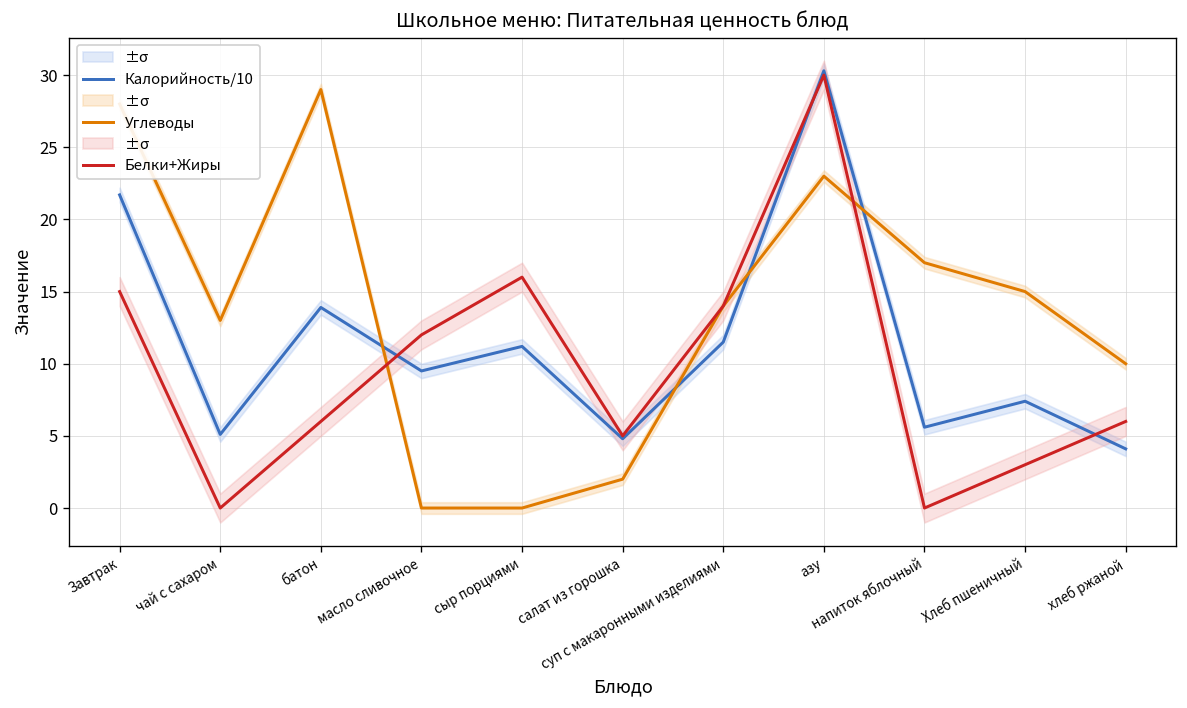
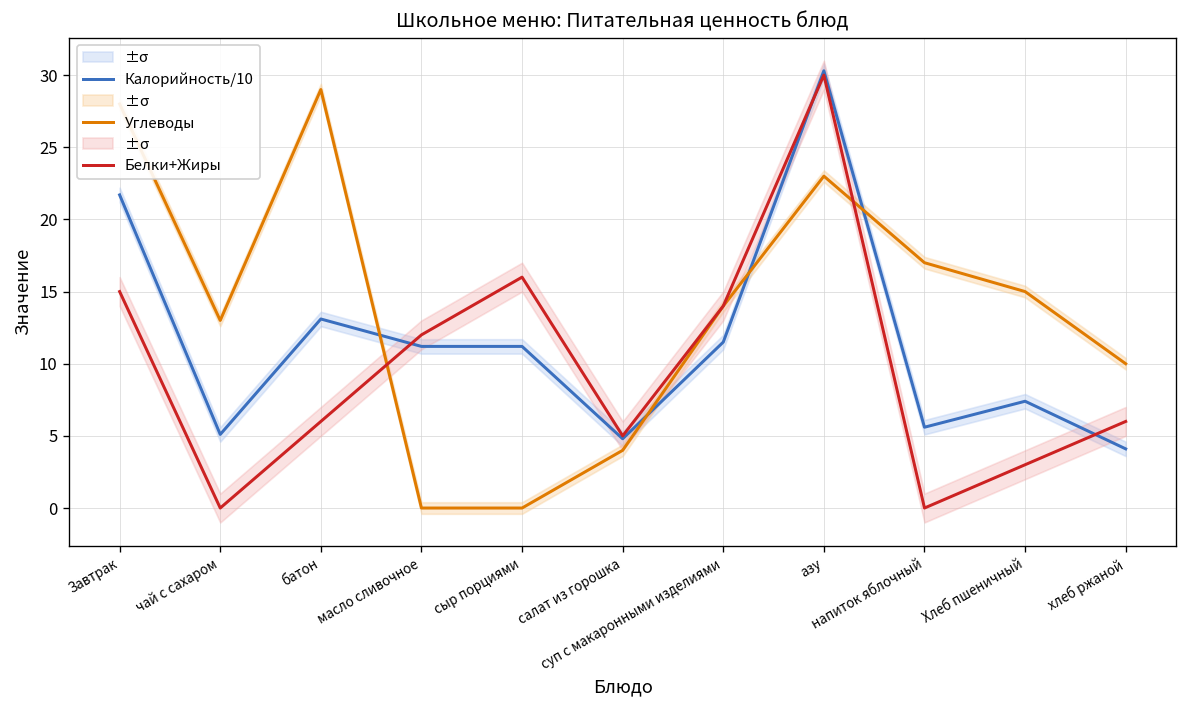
  {
    "Калорийность/10": {
      "Завтрак": 21.7,
      "чай с сахаром": 5.1,
-     "батон": 13.9,
-     "масло сливочное": 9.5,
+     "батон": 13.1,
+     "масло сливочное": 11.2,
      "сыр порциями": 11.2,
      "суп с макаронными изделиями": 11.5,
      "азу": 30.3,
      "напиток яблочный": 5.6,
      "Хлеб пшеничный": 7.4,
      "хлеб ржаной": 4.1
    },
    "Углеводы": {
      "чай с сахаром": 13,
      "батон": 29,
      "масло сливочное": 0,
      "сыр порциями": 0,
-     "салат из горошка": 2,
+     "салат из горошка": 4,
      "азу": 23,
      "напиток яблочный": 17,
      "Хлеб пшеничный": 15,
      "хлеб ржаной": 10
    },
    "Белки+Жиры": {
      "Завтрак": 15.0,
      "чай с сахаром": 0.0,
      "батон": 6.0,
      "масло сливочное": 12.0,
      "сыр порциями": 16.0,
      "азу": 30.0,
      "напиток яблочный": 0.0,
      "Хлеб пшеничный": 3.0,
      "хлеб ржаной": 6.0
    }
  }
